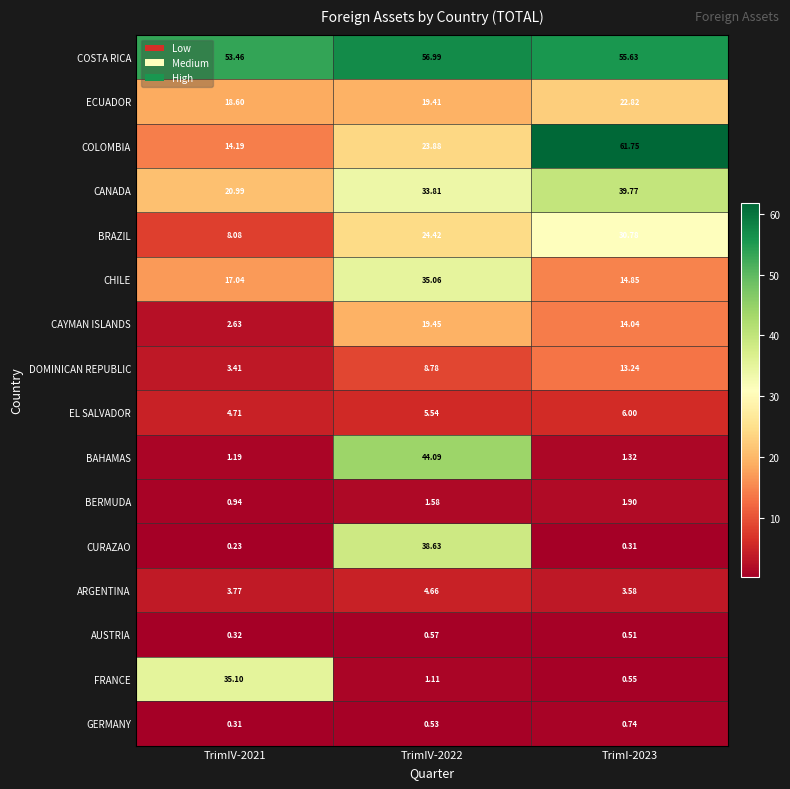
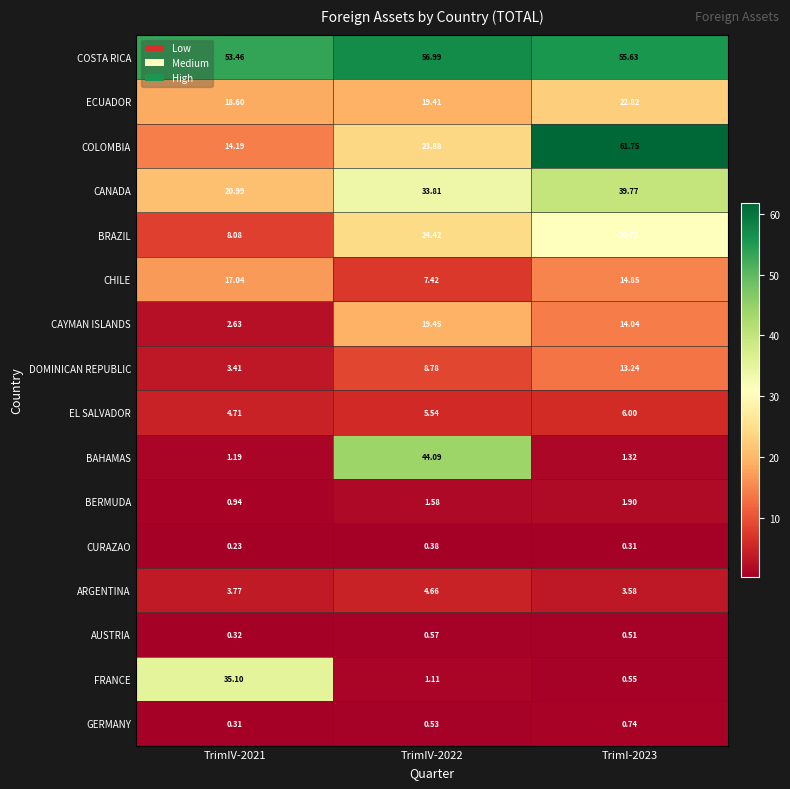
  {
    "COSTA RICA": {
      "TrimIV-2021": 53.46,
      "TrimIV-2022": 56.99,
      "TrimI-2023": 55.63
    },
    "ECUADOR": {
      "TrimIV-2021": 18.60,
      "TrimIV-2022": 19.41,
      "TrimI-2023": 22.82
    },
    "COLOMBIA": {
      "TrimIV-2021": 14.19,
      "TrimIV-2022": 23.88,
      "TrimI-2023": 61.75
    },
    "CANADA": {
      "TrimIV-2021": 20.99,
      "TrimIV-2022": 33.81,
      "TrimI-2023": 39.77
    },
    "BRAZIL": {
      "TrimIV-2021": 8.08,
      "TrimIV-2022": 24.42,
      "TrimI-2023": 30.78
    },
    "CHILE": {
      "TrimIV-2021": 17.04,
-     "TrimIV-2022": 35.06,
+     "TrimIV-2022": 7.42,
      "TrimI-2023": 14.85
    },
    "CAYMAN ISLANDS": {
      "TrimIV-2021": 2.63,
      "TrimIV-2022": 19.45,
      "TrimI-2023": 14.04
    },
    "DOMINICAN REPUBLIC": {
      "TrimIV-2021": 3.41,
      "TrimIV-2022": 8.78,
      "TrimI-2023": 13.24
    },
    "EL SALVADOR": {
      "TrimIV-2021": 4.71,
      "TrimIV-2022": 5.54,
      "TrimI-2023": 6.00
    },
    "BAHAMAS": {
      "TrimIV-2021": 1.19,
      "TrimIV-2022": 44.09,
      "TrimI-2023": 1.32
    },
    "BERMUDA": {
      "TrimIV-2021": 0.94,
      "TrimIV-2022": 1.58,
      "TrimI-2023": 1.90
    },
    "CURAZAO": {
      "TrimIV-2021": 0.23,
-     "TrimIV-2022": 38.63,
+     "TrimIV-2022": 0.38,
      "TrimI-2023": 0.31
    },
    "ARGENTINA": {
      "TrimIV-2021": 3.77,
      "TrimIV-2022": 4.66,
      "TrimI-2023": 3.58
    },
    "AUSTRIA": {
      "TrimIV-2021": 0.32,
      "TrimIV-2022": 0.57,
      "TrimI-2023": 0.51
    },
    "FRANCE": {
      "TrimIV-2021": 35.10,
      "TrimIV-2022": 1.11,
      "TrimI-2023": 0.55
    },
    "GERMANY": {
      "TrimIV-2021": 0.31,
      "TrimIV-2022": 0.53,
      "TrimI-2023": 0.74
    }
  }
